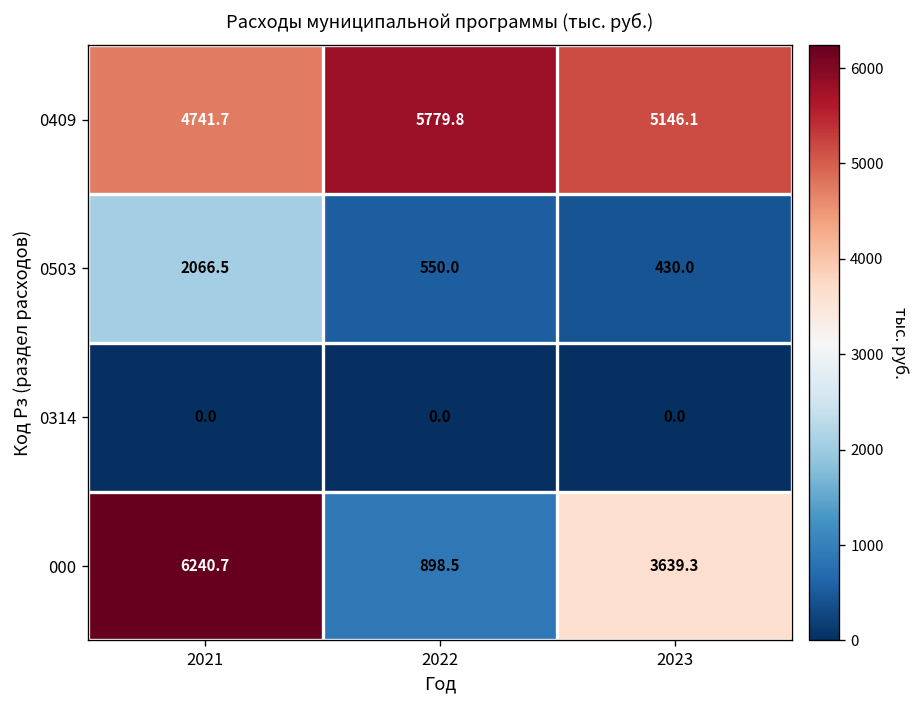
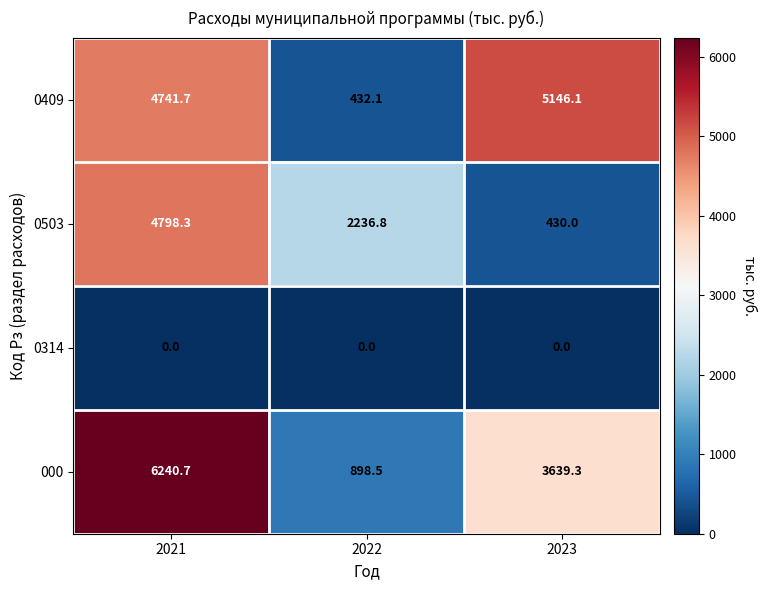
  {
    "0409": {
      "2021": 4741.7,
-     "2022": 5779.8,
+     "2022": 432.1,
      "2023": 5146.1
    },
    "0503": {
-     "2021": 2066.5,
-     "2022": 550.0,
+     "2021": 4798.3,
+     "2022": 2236.8,
      "2023": 430.0
    },
    "0314": {
      "2021": 0.0,
      "2022": 0.0,
      "2023": 0.0
    },
    "000": {
      "2021": 6240.7,
      "2022": 898.5,
      "2023": 3639.3
    }
  }
